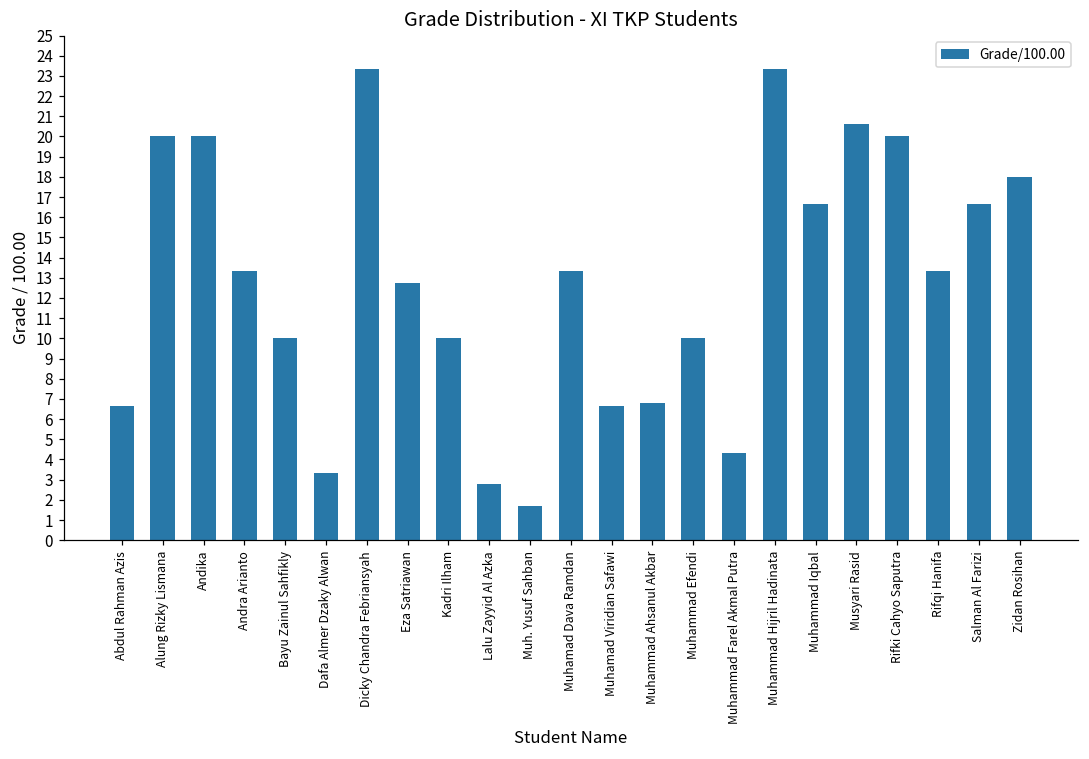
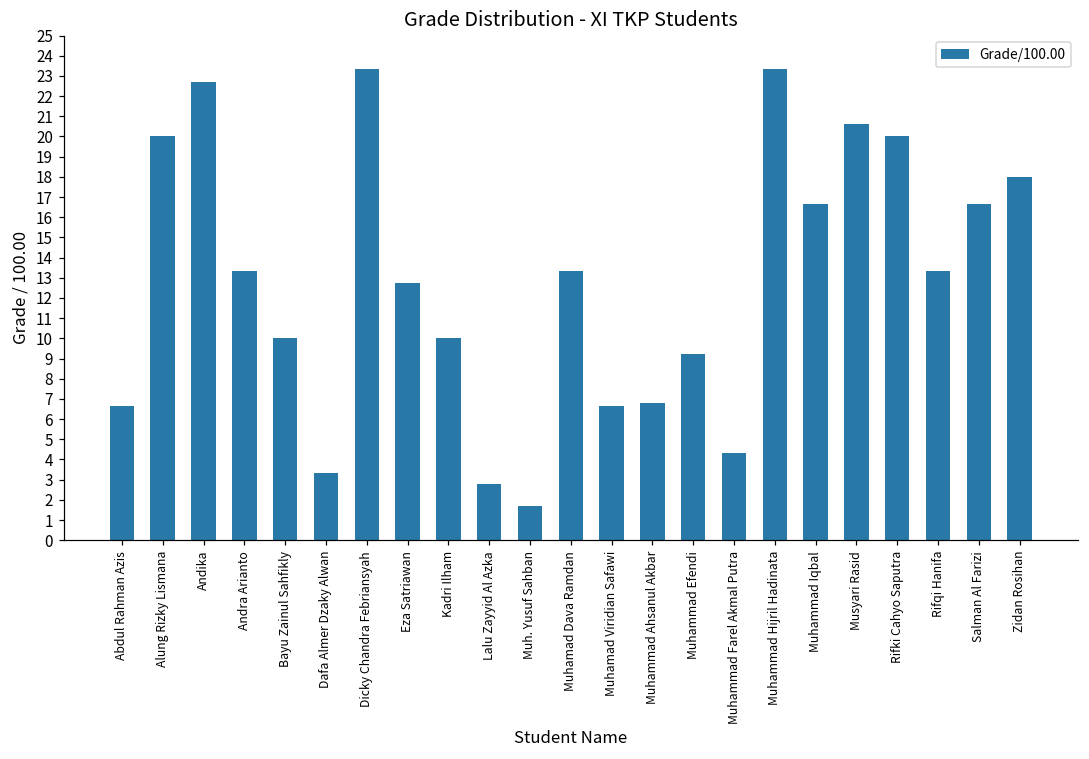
  {
    "Abdul Rahman Azis": 6.7,
    "Alung Rizky Lismana": 20.0,
-   "Andika": 20.0,
+   "Andika": 22.7,
    "Andra Arianto": 13.3,
    "Bayu Zainul Sahfikly": 10.0,
    "Dafa Almer Dzaky Alwan": 3.3,
    "Dicky Chandra Febriansyah": 23.3,
    "Eza Satriawan": 12.7,
    "Kadri Ilham": 10.0,
    "Lalu Zayyid Al Azka": 2.8,
    "Muh. Yusuf Sahban": 1.7,
    "Muhamad Dava Ramdan": 13.3,
    "Muhamad Viridian Safawi": 6.7,
    "Muhammad Ahsanul Akbar": 6.8,
-   "Muhammad Efendi": 10.0,
+   "Muhammad Efendi": 9.2,
    "Muhammad Farel Akmal Putra": 4.3,
    "Muhammad Hijril Hadinata": 23.3,
    "Muhammad Iqbal": 16.7,
    "Musyari Rasid": 20.6,
    "Rifki Cahyo Saputra": 20.0,
    "Rifqi Hanifa": 13.3,
    "Salman Al Farizi": 16.7,
    "Zidan Rosihan": 18.0
  }
